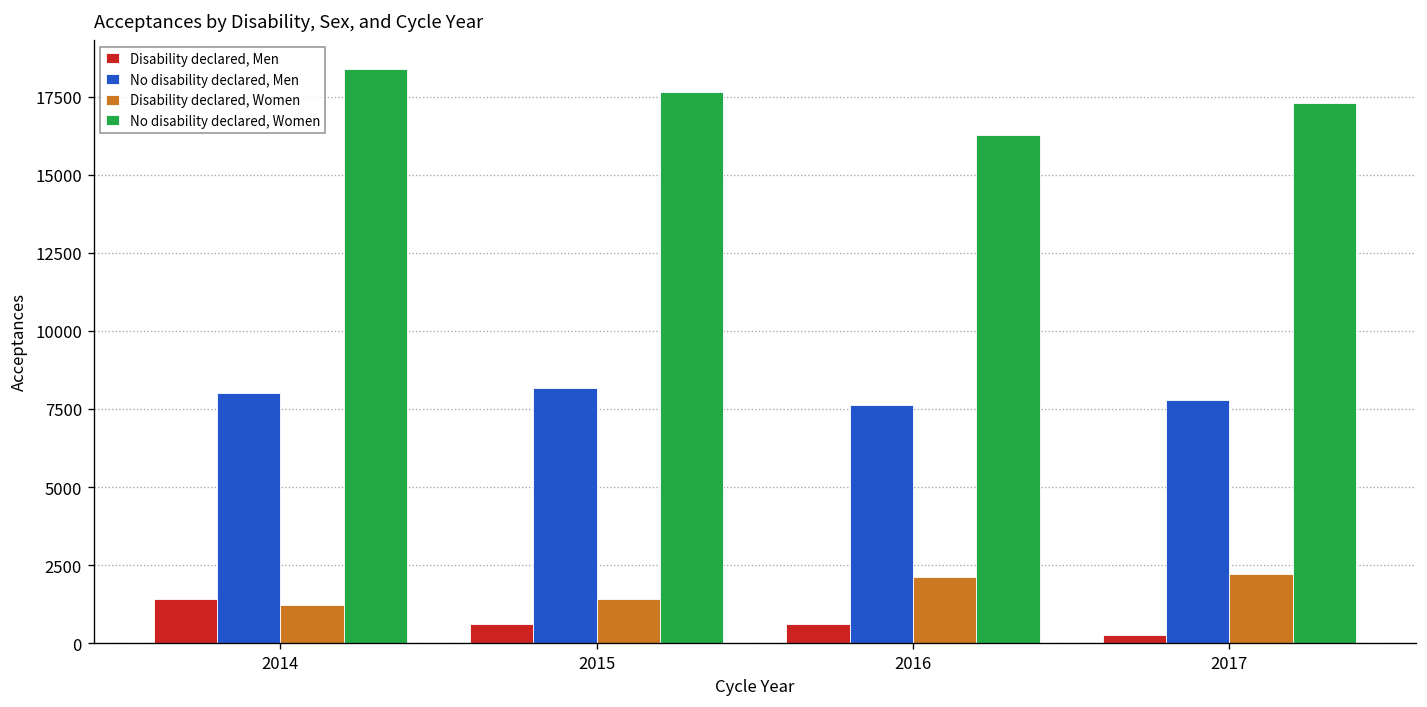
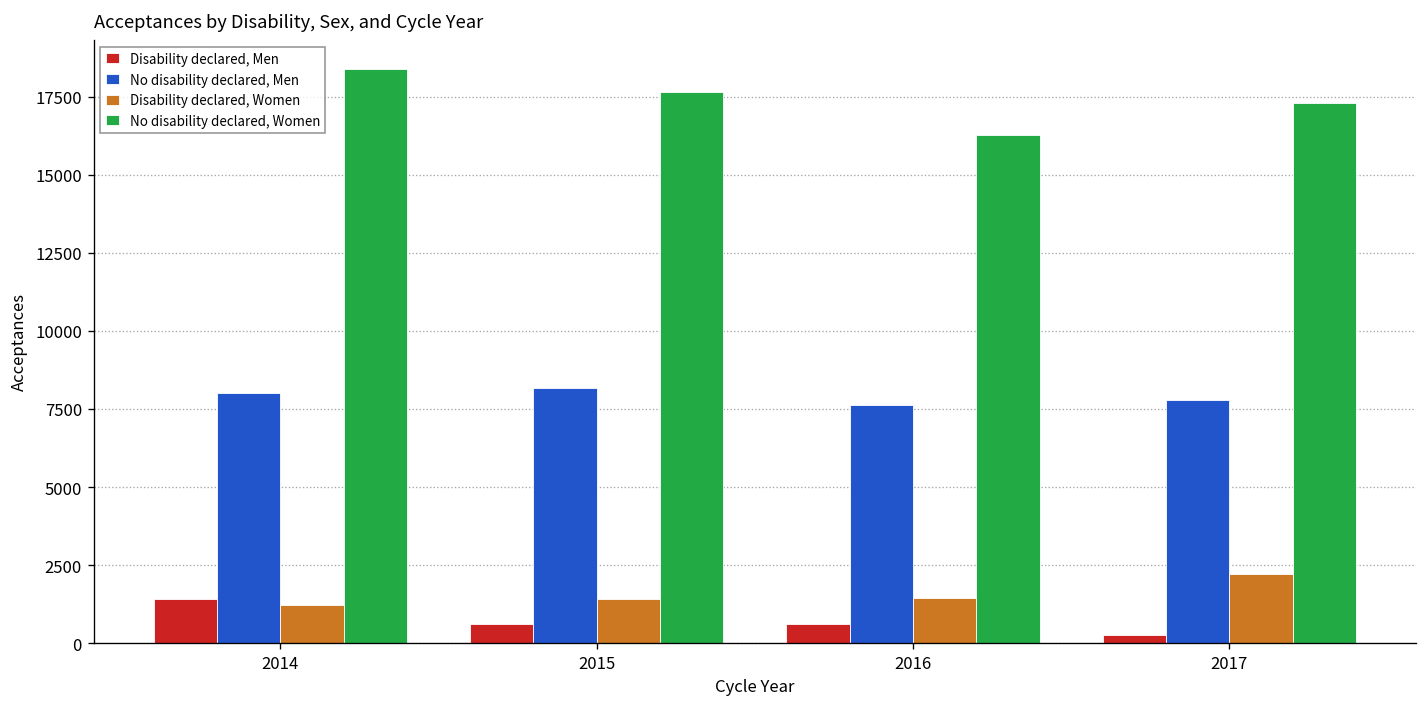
  {
    "Disability declared, Men": {
      "2014": 1400,
      "2015": 600,
      "2016": 600,
      "2017": 200
    },
    "No disability declared, Men": {
      "2014": 8000,
      "2015": 8200,
      "2016": 7600,
      "2017": 7800
    },
    "Disability declared, Women": {
      "2014": 1200,
      "2015": 1400,
-     "2016": 2100,
+     "2016": 1400,
      "2017": 2200
    },
    "No disability declared, Women": {
      "2014": 18400,
      "2015": 17700,
      "2016": 16300,
      "2017": 17300
    }
  }
